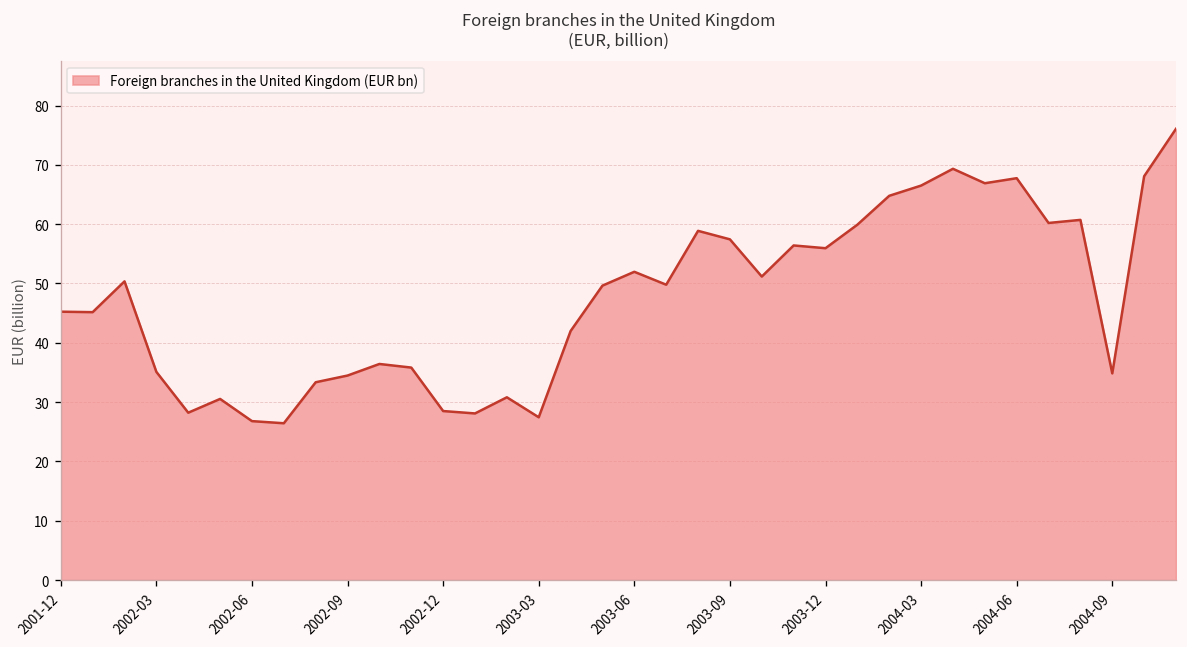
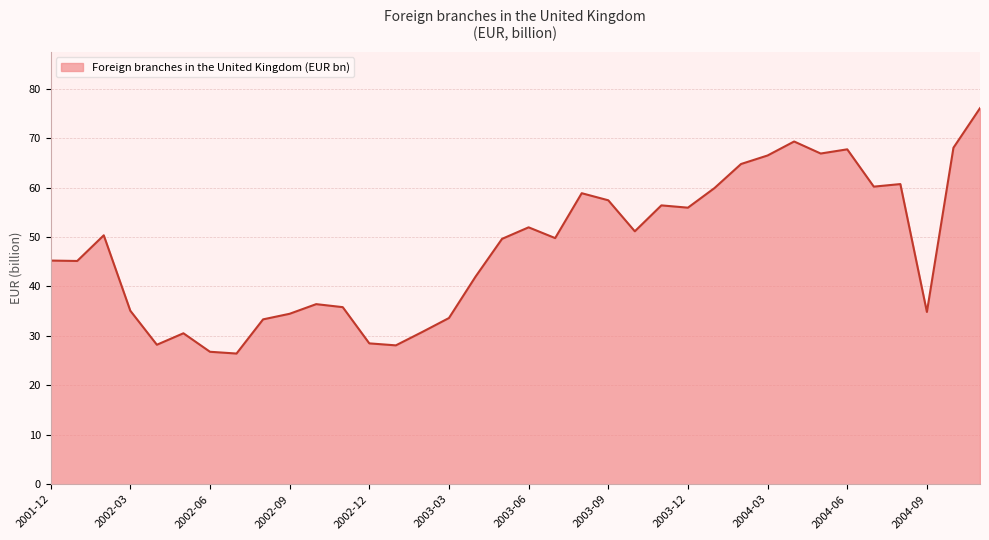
  {
    "2001-12": 45,
    "2002-03": 35,
    "2002-06": 27,
    "2002-09": 34,
    "2002-12": 28,
-   "2003-03": 27,
+   "2003-03": 34,
    "2003-06": 52,
    "2003-09": 57,
    "2003-12": 56,
    "2004-03": 67,
    "2004-06": 68,
    "2004-09": 35
  }
